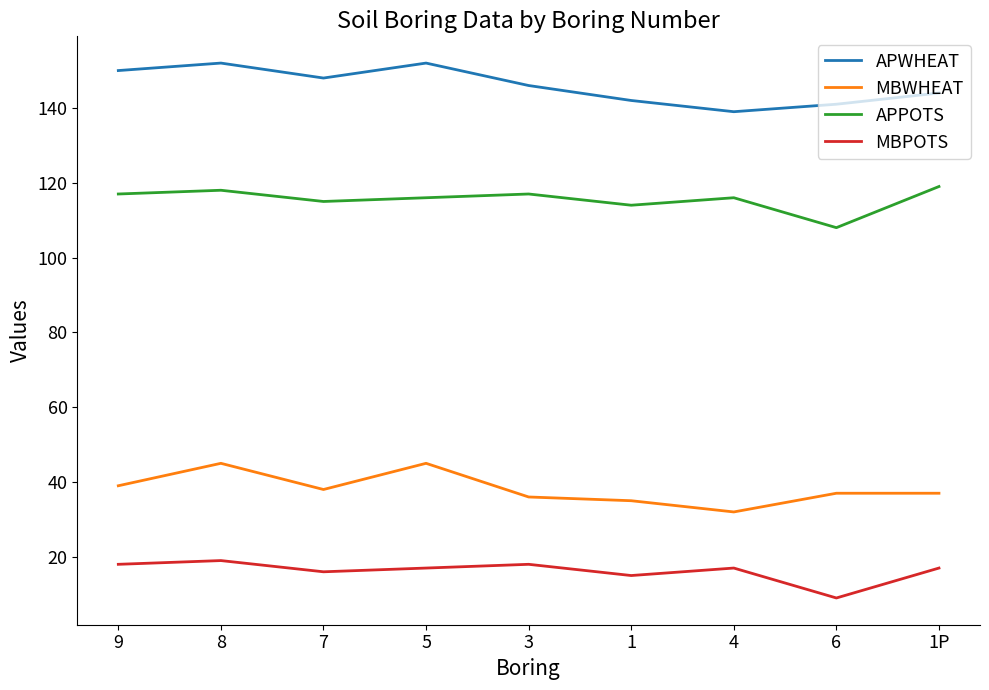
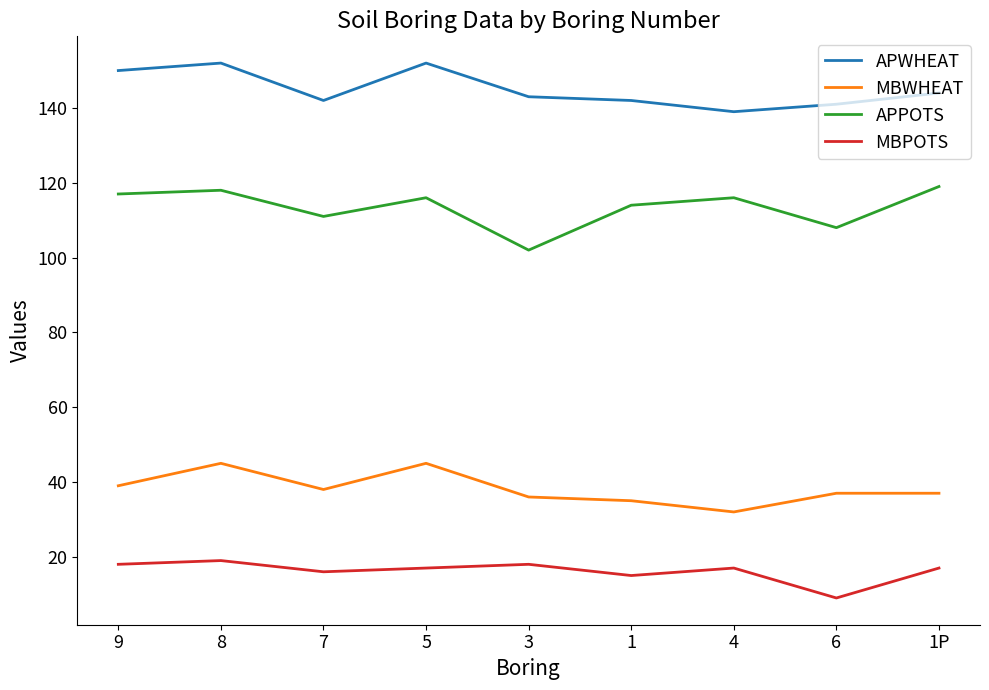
  {
    "APWHEAT": {
      "9": 150,
      "8": 152,
-     "7": 148,
+     "7": 142,
      "5": 152,
-     "3": 146,
+     "3": 143,
      "1": 142,
      "4": 139
    },
    "MBWHEAT": {
      "9": 39,
      "8": 45,
      "7": 38,
      "5": 45,
      "3": 36,
      "1": 35,
      "4": 32,
      "6": 37,
      "1P": 37
    },
    "APPOTS": {
      "9": 117,
      "8": 118,
-     "7": 115,
+     "7": 111,
      "5": 116,
-     "3": 117,
+     "3": 102,
      "1": 114,
      "4": 116,
      "6": 108,
      "1P": 119
    },
    "MBPOTS": {
      "9": 18,
      "8": 19,
      "7": 16,
      "5": 17,
      "3": 18,
      "1": 15,
      "4": 17,
      "6": 9,
      "1P": 17
    }
  }
